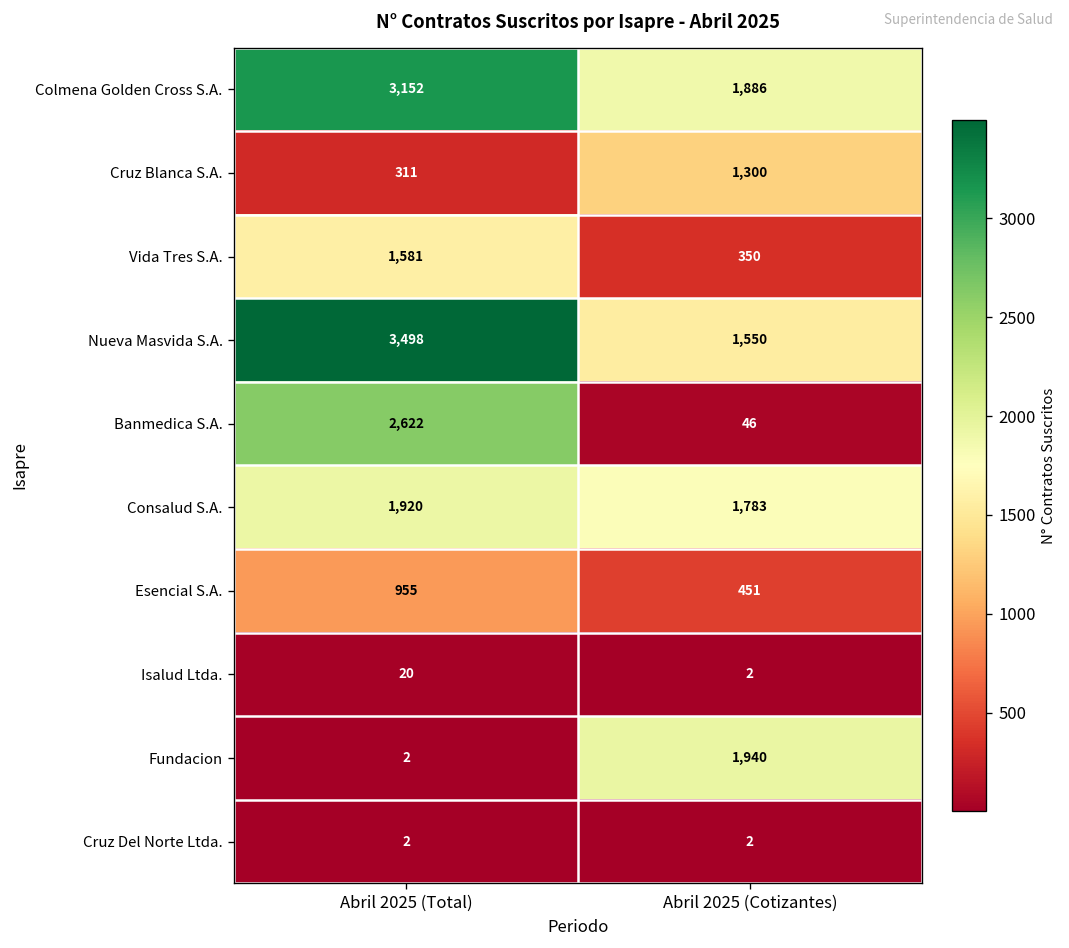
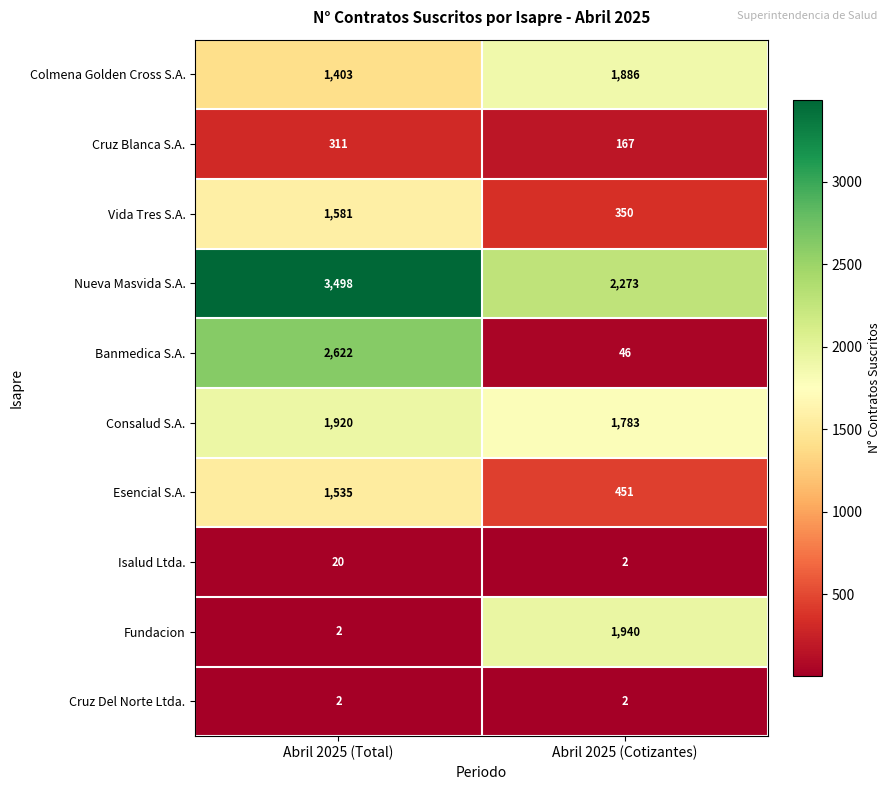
  {
    "Colmena Golden Cross S.A.": {
-     "Abril 2025 (Total)": "3,152",
+     "Abril 2025 (Total)": "1,403",
      "Abril 2025 (Cotizantes)": "1,886"
    },
    "Cruz Blanca S.A.": {
      "Abril 2025 (Total)": "311",
-     "Abril 2025 (Cotizantes)": "1,300"
+     "Abril 2025 (Cotizantes)": "167"
    },
    "Vida Tres S.A.": {
      "Abril 2025 (Total)": "1,581",
      "Abril 2025 (Cotizantes)": "350"
    },
    "Nueva Masvida S.A.": {
      "Abril 2025 (Total)": "3,498",
-     "Abril 2025 (Cotizantes)": "1,550"
+     "Abril 2025 (Cotizantes)": "2,273"
    },
    "Banmedica S.A.": {
      "Abril 2025 (Total)": "2,622",
      "Abril 2025 (Cotizantes)": "46"
    },
    "Consalud S.A.": {
      "Abril 2025 (Total)": "1,920",
      "Abril 2025 (Cotizantes)": "1,783"
    },
    "Esencial S.A.": {
-     "Abril 2025 (Total)": "955",
+     "Abril 2025 (Total)": "1,535",
      "Abril 2025 (Cotizantes)": "451"
    },
    "Isalud Ltda.": {
      "Abril 2025 (Total)": "20",
      "Abril 2025 (Cotizantes)": "2"
    },
    "Fundacion": {
      "Abril 2025 (Total)": "2",
      "Abril 2025 (Cotizantes)": "1,940"
    },
    "Cruz Del Norte Ltda.": {
      "Abril 2025 (Total)": "2",
      "Abril 2025 (Cotizantes)": "2"
    }
  }
